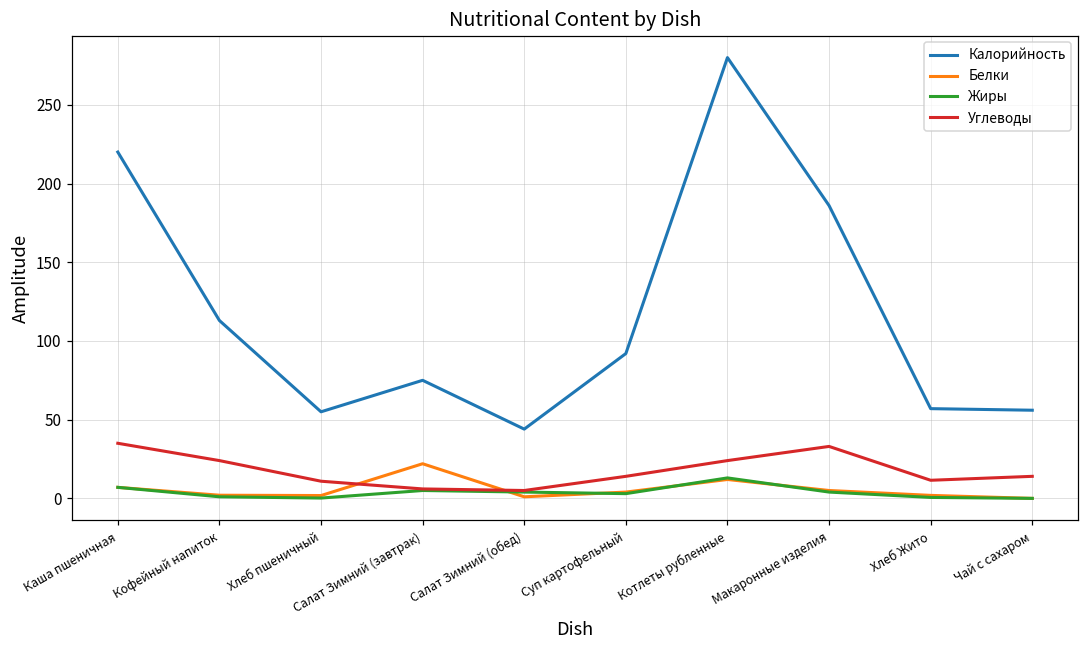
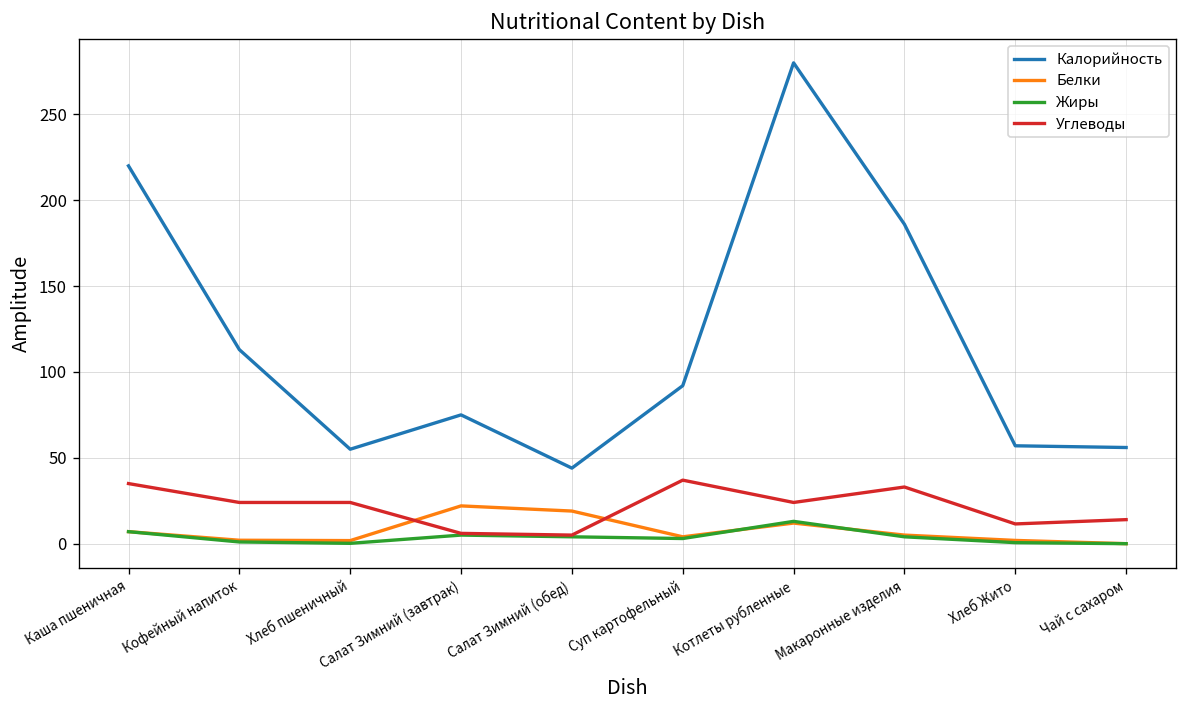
  {
    "Калорийность": {
      "Каша пшеничная": 220,
      "Кофейный напиток": 113,
      "Хлеб пшеничный": 55,
      "Салат Зимний (завтрак)": 75,
      "Салат Зимний (обед)": 44,
      "Суп картофельный": 92,
      "Котлеты рубленные": 280,
      "Макаронные изделия": 186,
      "Хлеб Жито": 57,
      "Чай с сахаром": 56
    },
    "Белки": {
      "Салат Зимний (завтрак)": 22,
-     "Салат Зимний (обед)": 1
+     "Салат Зимний (обед)": 19
    },
    "Углеводы": {
      "Каша пшеничная": 35,
      "Кофейный напиток": 24,
-     "Хлеб пшеничный": 11,
-     "Суп картофельный": 14,
+     "Хлеб пшеничный": 24,
+     "Суп картофельный": 37,
      "Котлеты рубленные": 24,
      "Макаронные изделия": 33,
      "Хлеб Жито": 12,
      "Чай с сахаром": 14
    }
  }
